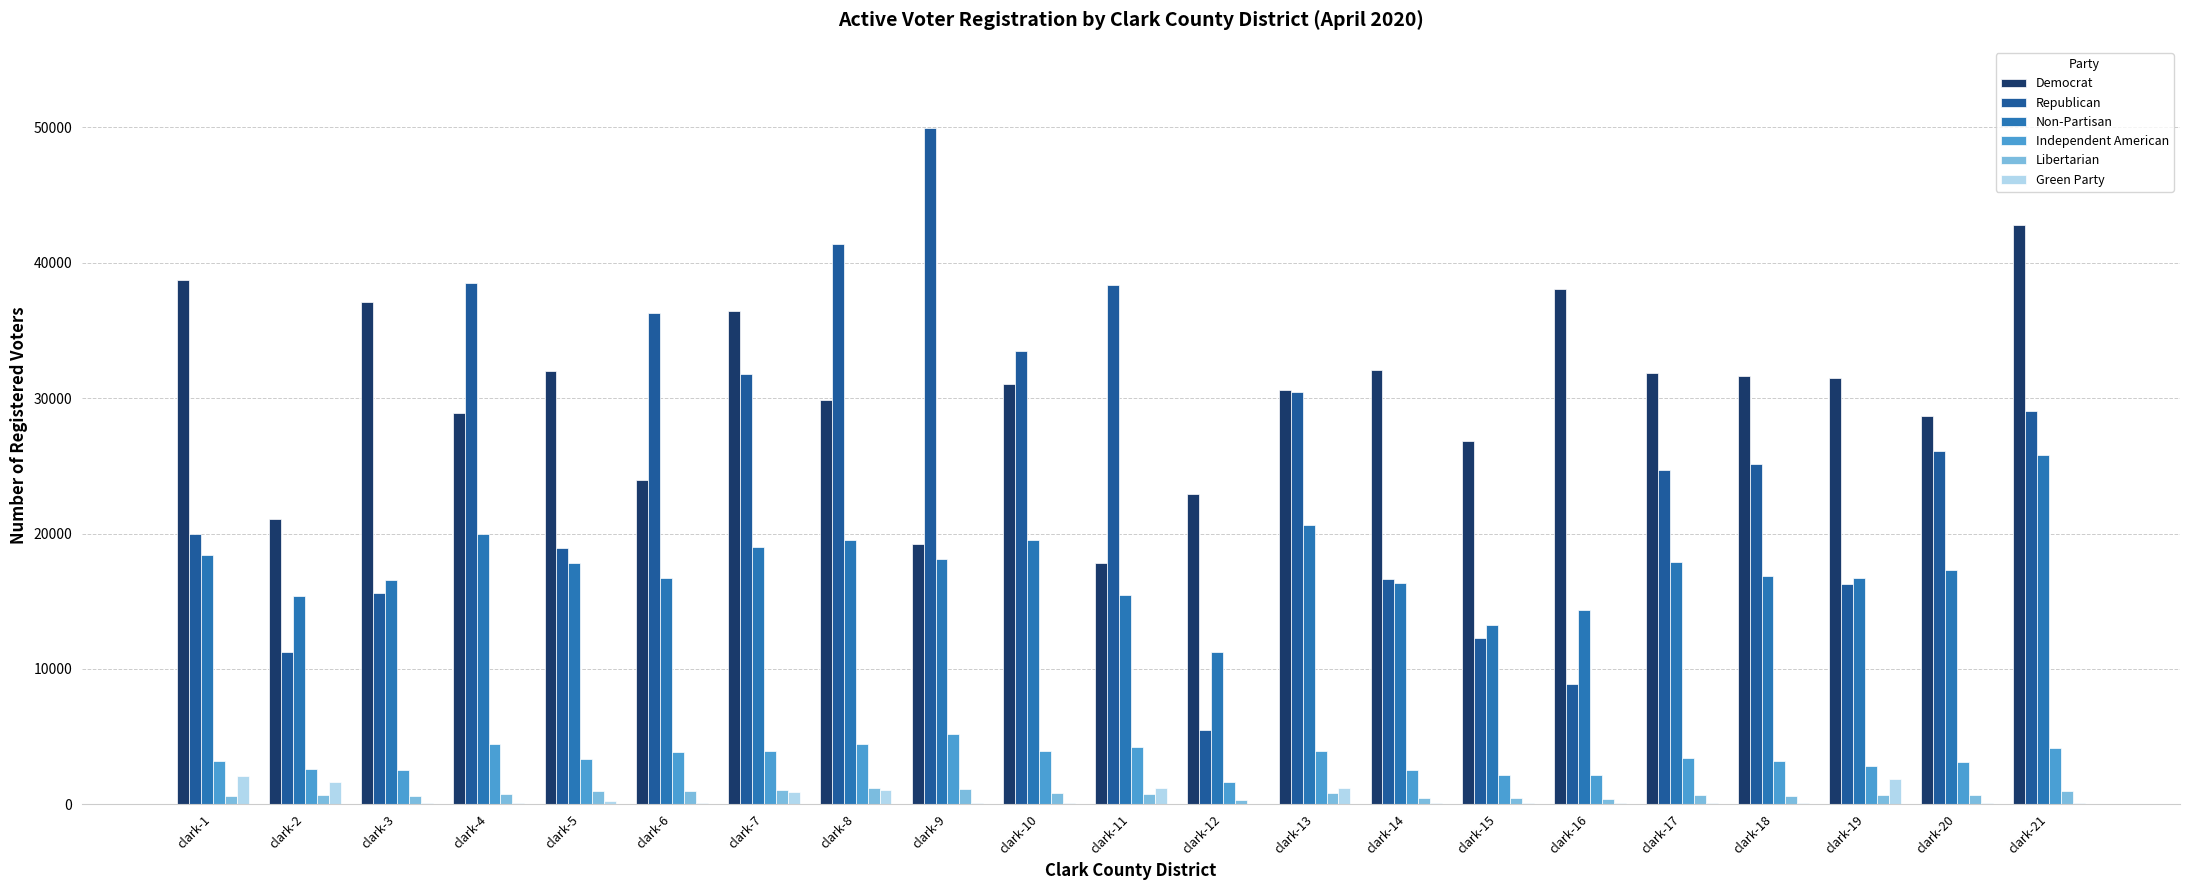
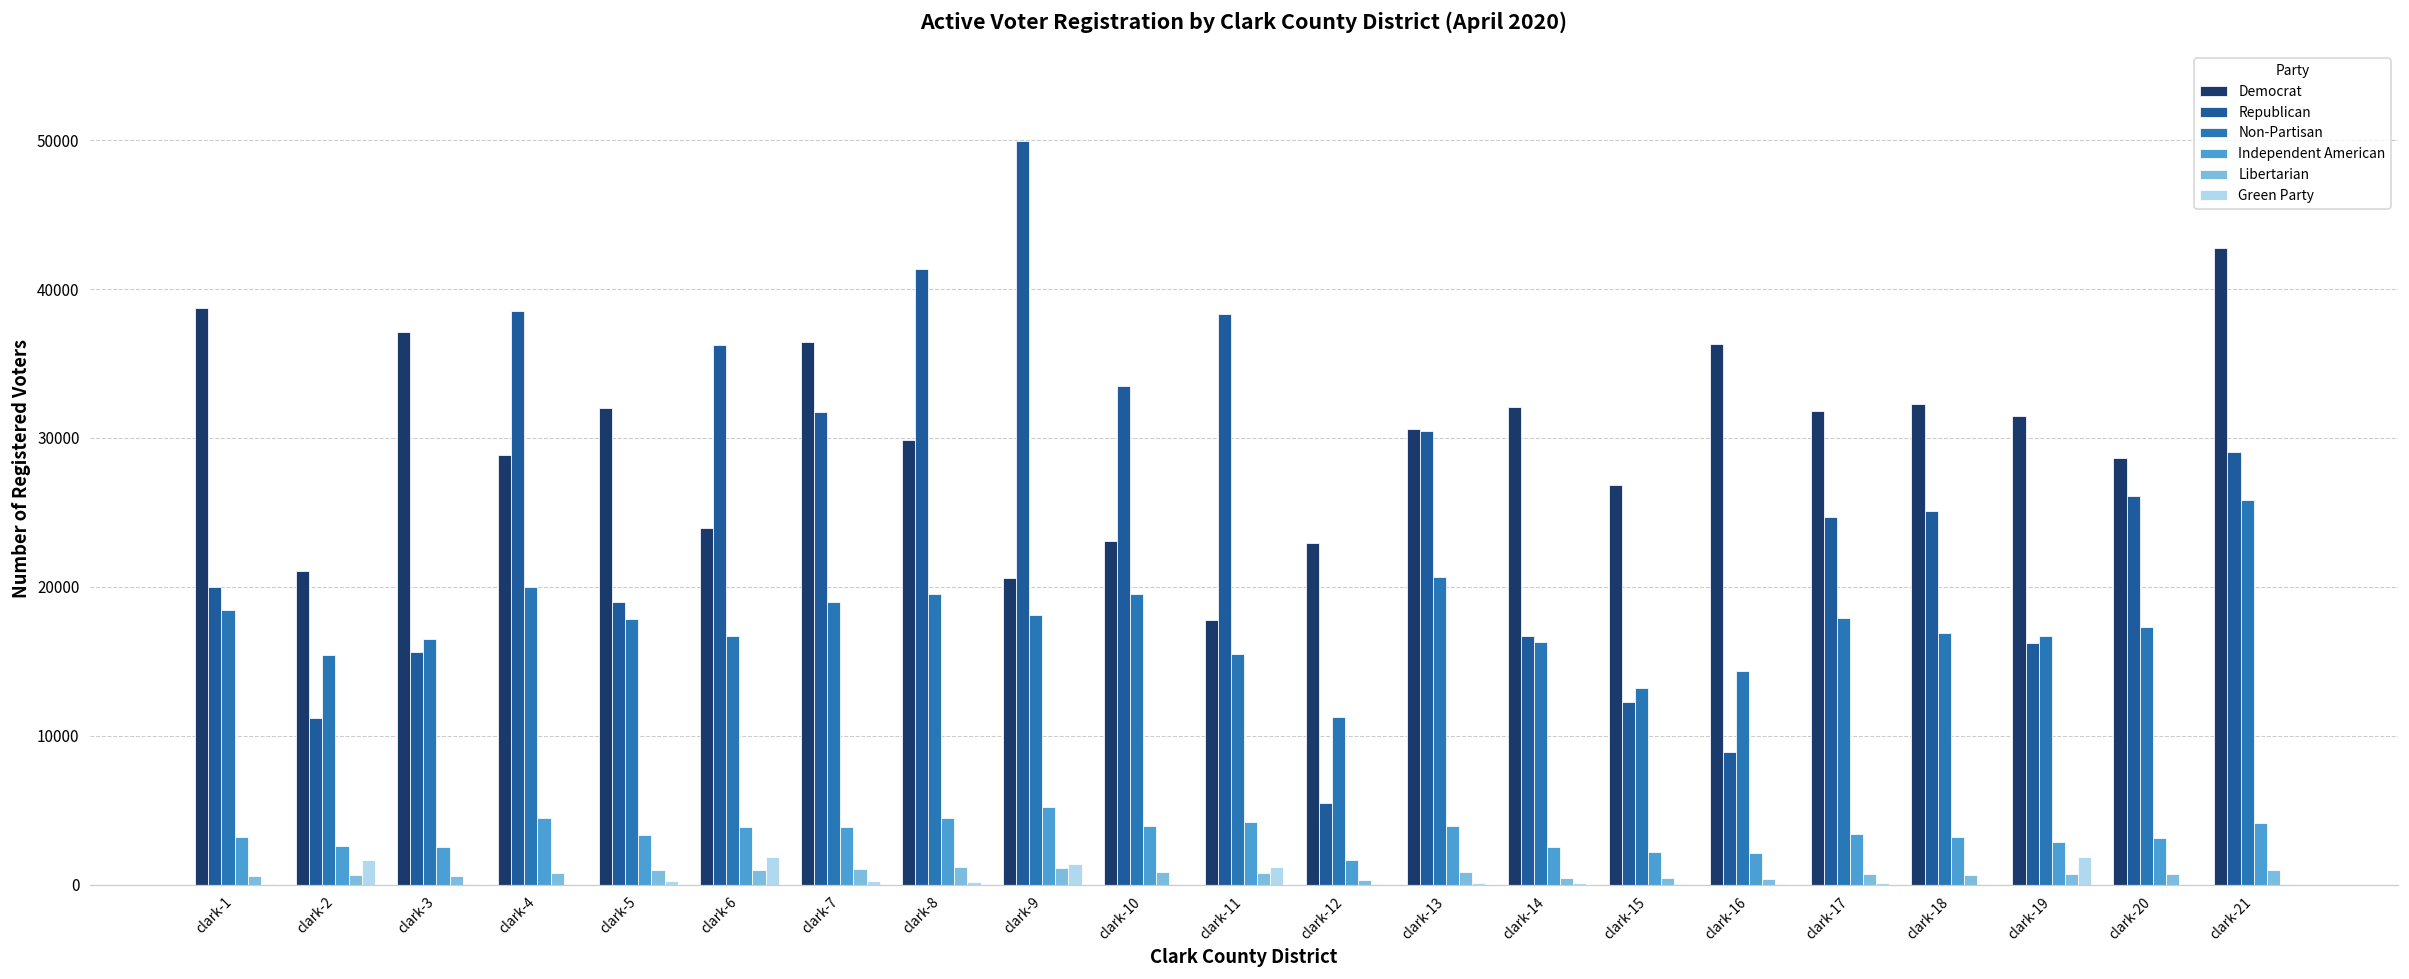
  {
    "Democrat": {
      "clark-1": 38800,
      "clark-2": 21100,
      "clark-3": 37100,
      "clark-4": 28900,
      "clark-5": 32000,
      "clark-6": 24000,
      "clark-7": 36400,
      "clark-8": 29800,
-     "clark-9": 19200,
-     "clark-10": 31000,
+     "clark-9": 20600,
+     "clark-10": 23100,
      "clark-11": 17800,
      "clark-12": 23000,
      "clark-13": 30600,
      "clark-14": 32100,
      "clark-15": 26900,
-     "clark-16": 38100,
+     "clark-16": 36300,
      "clark-17": 31800,
-     "clark-18": 31700,
+     "clark-18": 32300,
      "clark-19": 31500,
      "clark-20": 28700,
      "clark-21": 42800
    },
    "Green Party": {
-     "clark-1": 2100,
+     "clark-1": 100,
      "clark-2": 1700,
      "clark-5": 200,
-     "clark-6": 100,
-     "clark-7": 900,
-     "clark-8": 1000,
-     "clark-9": 100,
+     "clark-6": 1900,
+     "clark-7": 200,
+     "clark-8": 200,
+     "clark-9": 1400,
      "clark-11": 1200,
-     "clark-13": 1200,
+     "clark-13": 100,
      "clark-19": 1900
    }
  }
